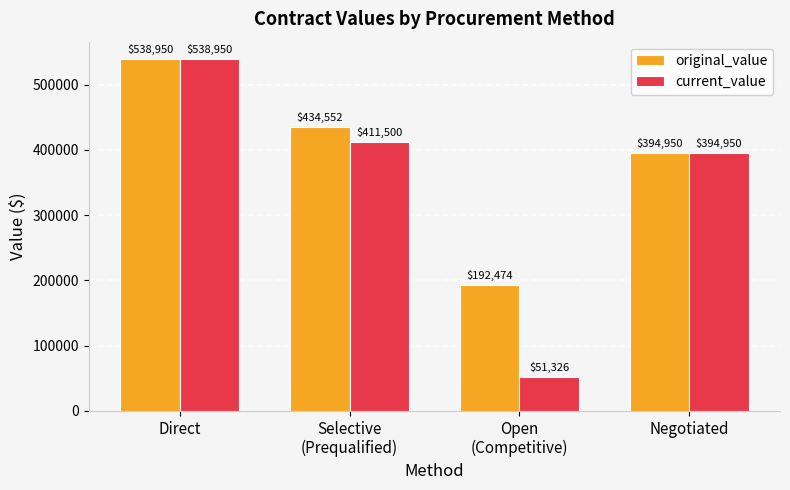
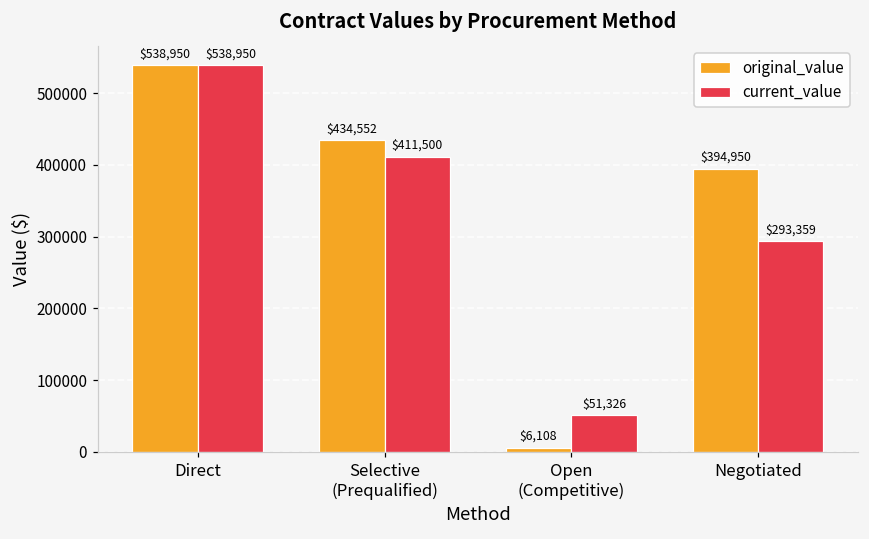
  {
    "original_value": {
      "Direct": "$538,950",
      "Selective (Prequalified)": "$434,552",
-     "Open (Competitive)": "$192,474",
+     "Open (Competitive)": "$6,108",
      "Negotiated": "$394,950"
    },
    "current_value": {
      "Direct": "$538,950",
      "Selective (Prequalified)": "$411,500",
      "Open (Competitive)": "$51,326",
-     "Negotiated": "$394,950"
+     "Negotiated": "$293,359"
    }
  }
